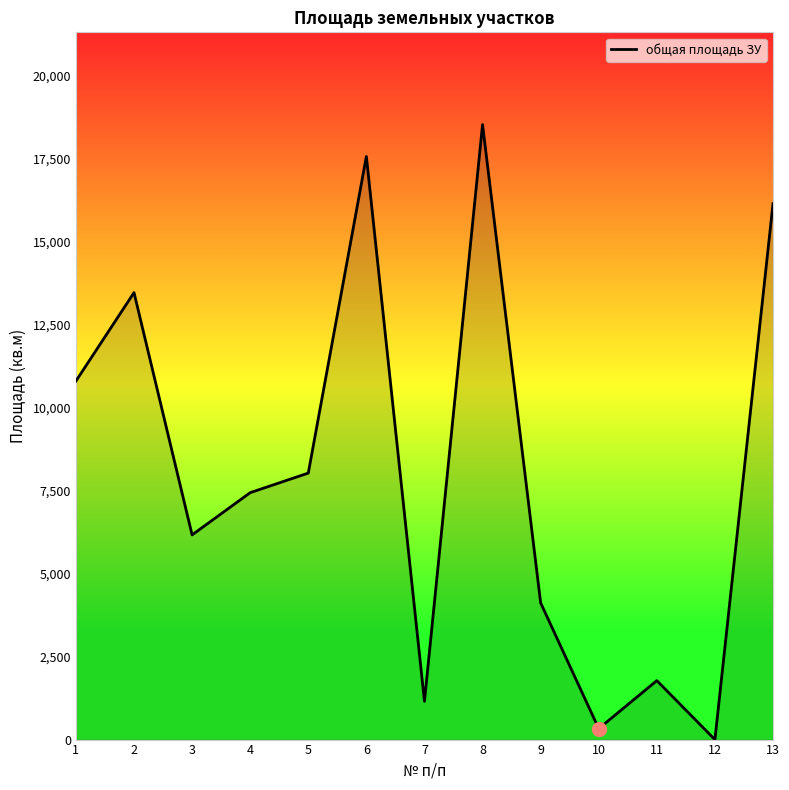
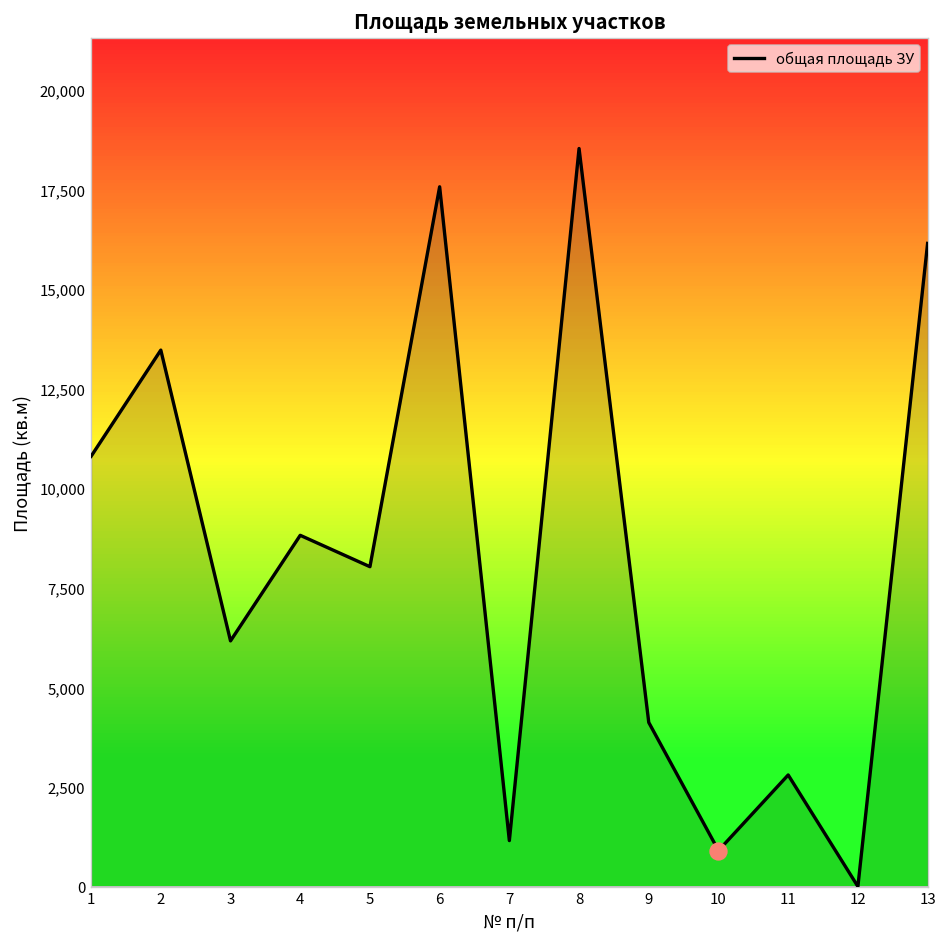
  {
    "общая площадь ЗУ": {
      "1": "10,800",
      "2": "13,500",
      "3": "6,200",
-     "4": "7,400",
+     "4": "8,800",
      "5": "8,000",
      "6": "17,600",
      "7": "1,200",
      "8": "18,500",
      "9": "4,100",
-     "10": "300",
-     "11": "1,800",
+     "10": "900",
+     "11": "2,800",
      "12": "0",
      "13": "16,100"
    }
  }
